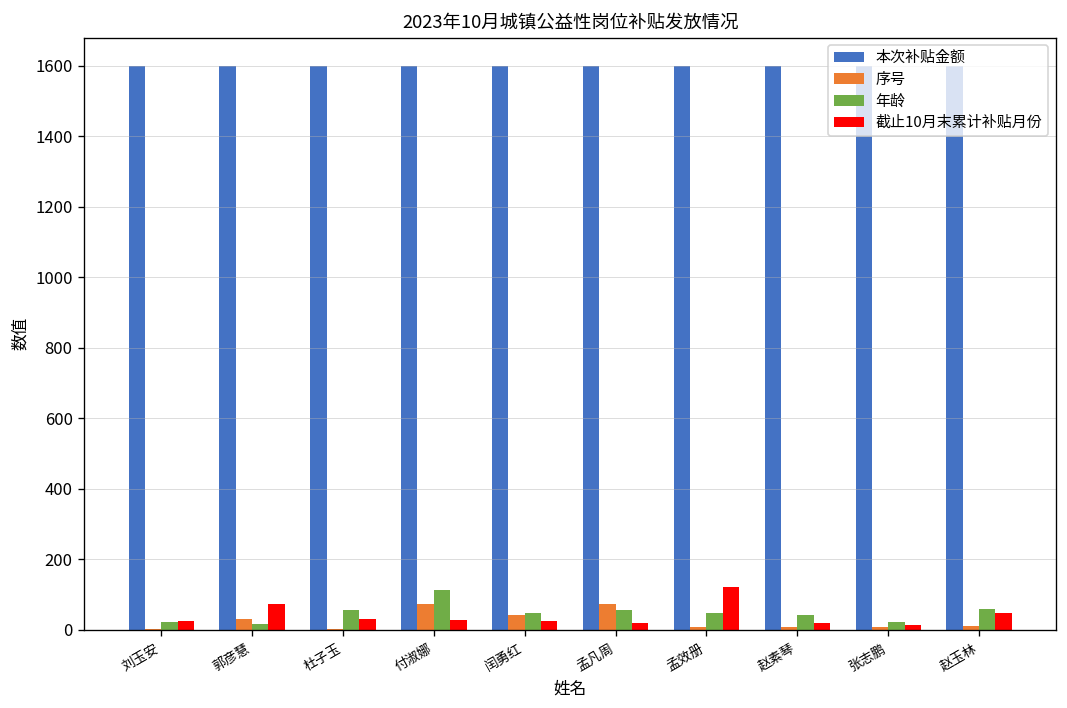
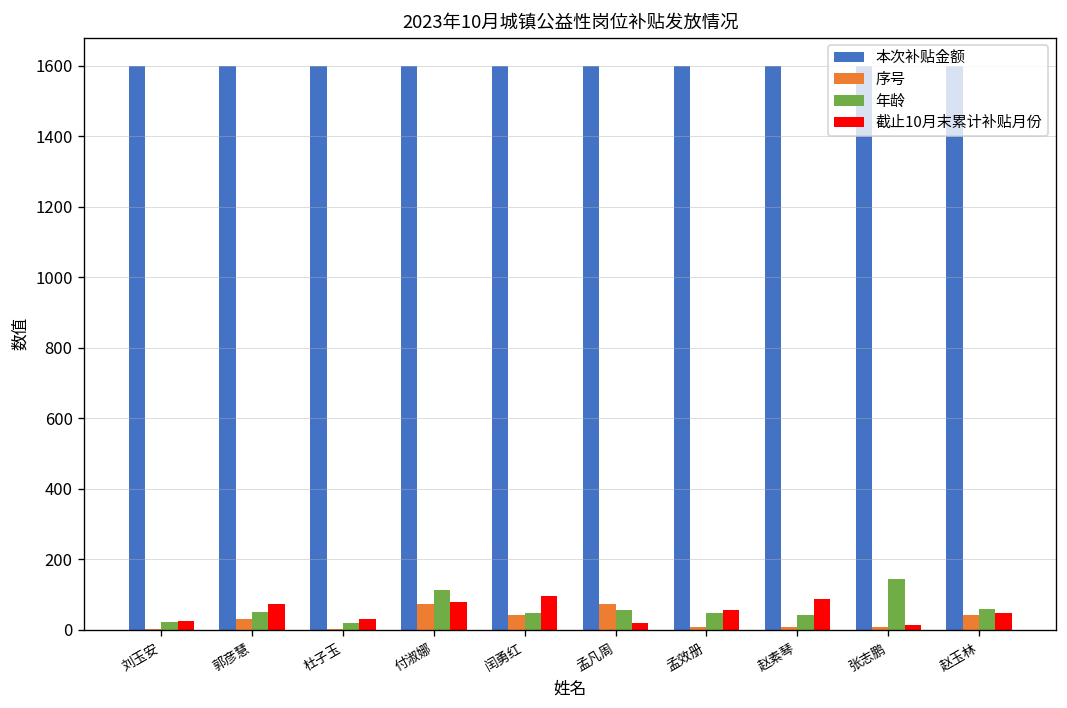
  {
    "本次补贴金额": {
      "刘玉安": 1600,
      "郭彦慧": 1600,
      "杜子玉": 1600,
      "付淑娜": 1600,
      "闰勇红": 1600,
      "孟凡周": 1600,
      "孟效册": 1600,
      "赵素琴": 1600
    },
    "序号": {
      "郭彦慧": 30,
      "付淑娜": 70,
      "闰勇红": 40,
      "孟凡周": 70,
      "张志鹏": 10,
-     "赵玉林": 10
+     "赵玉林": 40
    },
    "年龄": {
      "刘玉安": 20,
-     "郭彦慧": 20,
-     "杜子玉": 60,
+     "郭彦慧": 50,
+     "杜子玉": 20,
      "付淑娜": 110,
      "闰勇红": 50,
      "孟凡周": 60,
      "孟效册": 50,
      "赵素琴": 40,
-     "张志鹏": 20,
+     "张志鹏": 150,
      "赵玉林": 60
    },
    "截止10月末累计补贴月份": {
      "刘玉安": 30,
      "郭彦慧": 70,
      "杜子玉": 30,
-     "付淑娜": 30,
-     "闰勇红": 20,
+     "付淑娜": 80,
+     "闰勇红": 100,
      "孟凡周": 20,
-     "孟效册": 120,
-     "赵素琴": 20,
+     "孟效册": 60,
+     "赵素琴": 90,
      "张志鹏": 10,
      "赵玉林": 50
    }
  }
